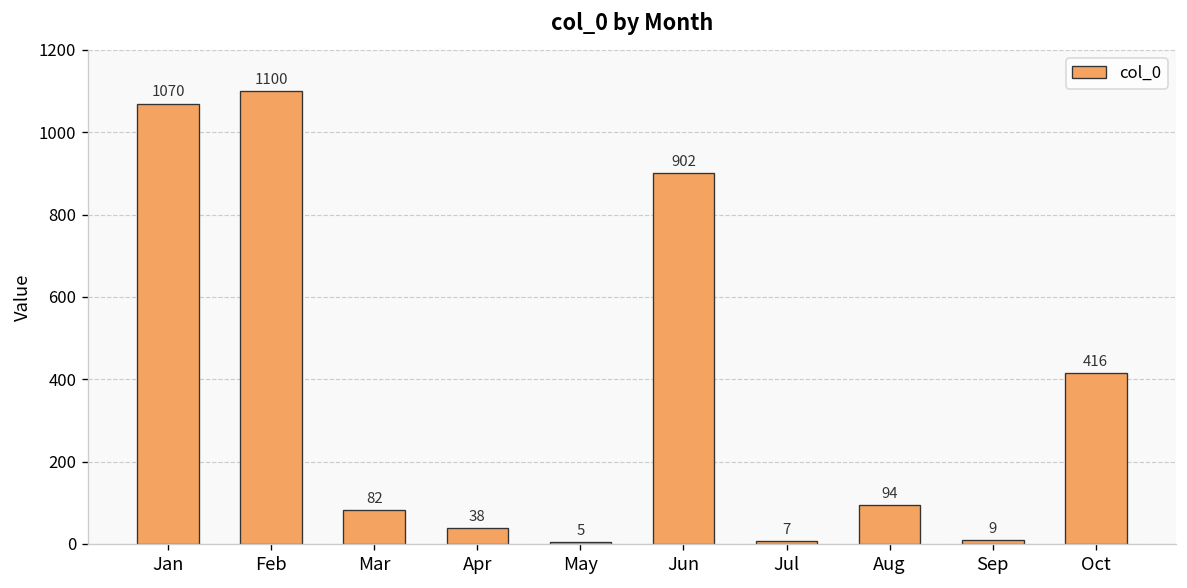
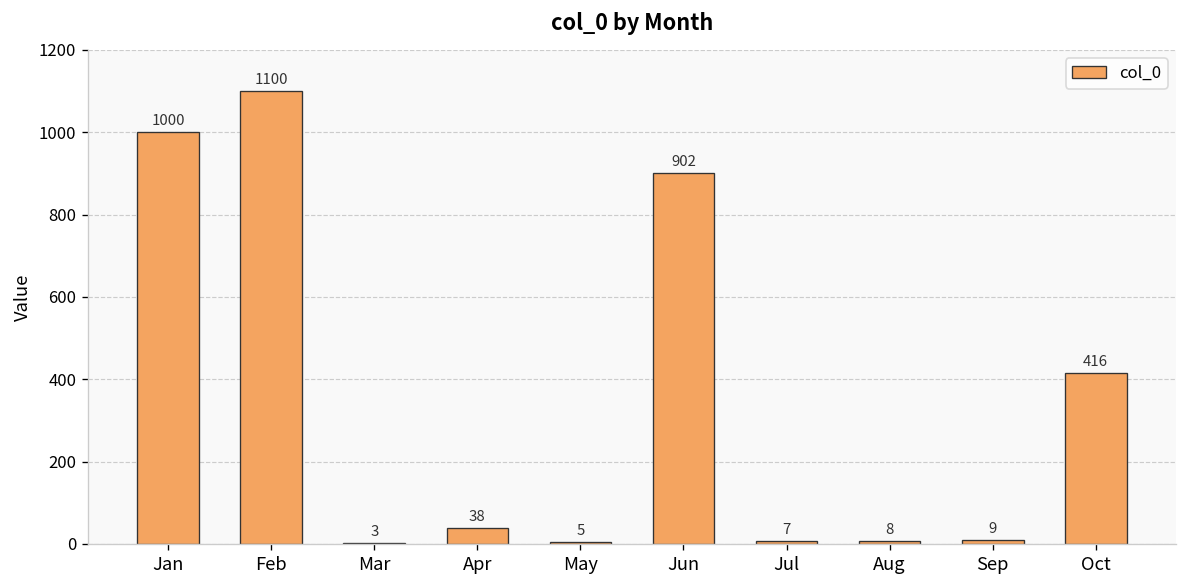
  {
-   "Jan": 1070,
+   "Jan": 1000,
    "Feb": 1100,
-   "Mar": 82,
+   "Mar": 3,
    "Apr": 38,
    "May": 5,
    "Jun": 902,
    "Jul": 7,
-   "Aug": 94,
+   "Aug": 8,
    "Sep": 9,
    "Oct": 416
  }
